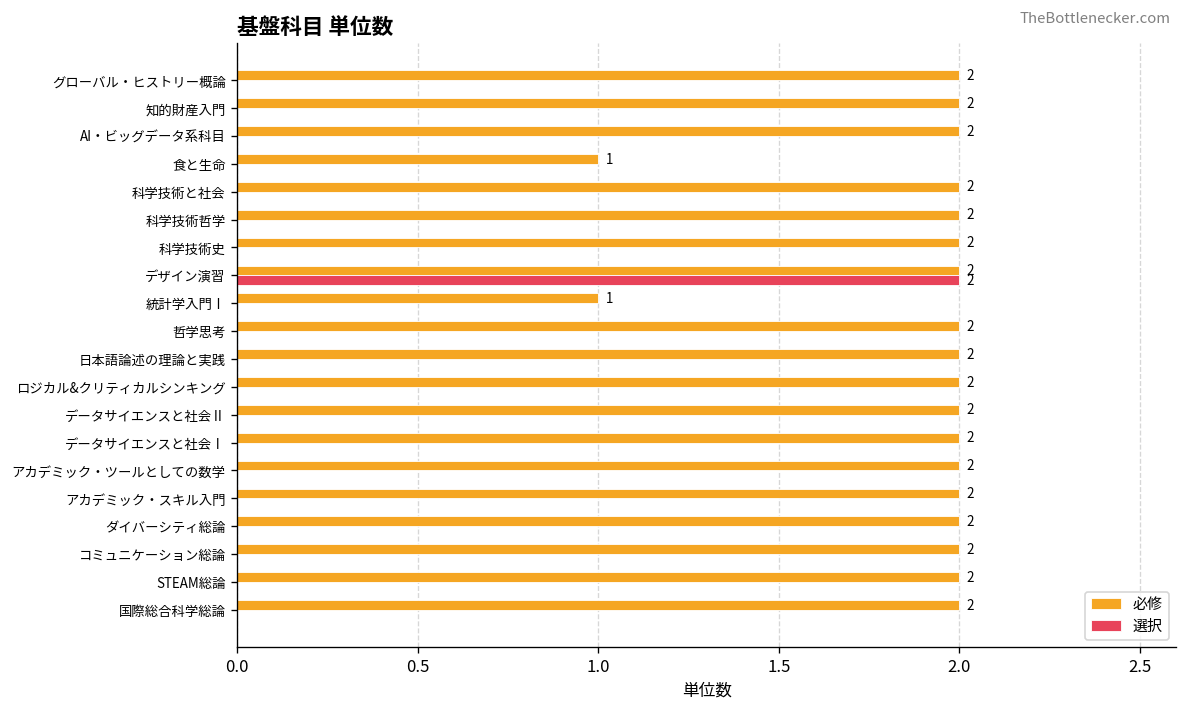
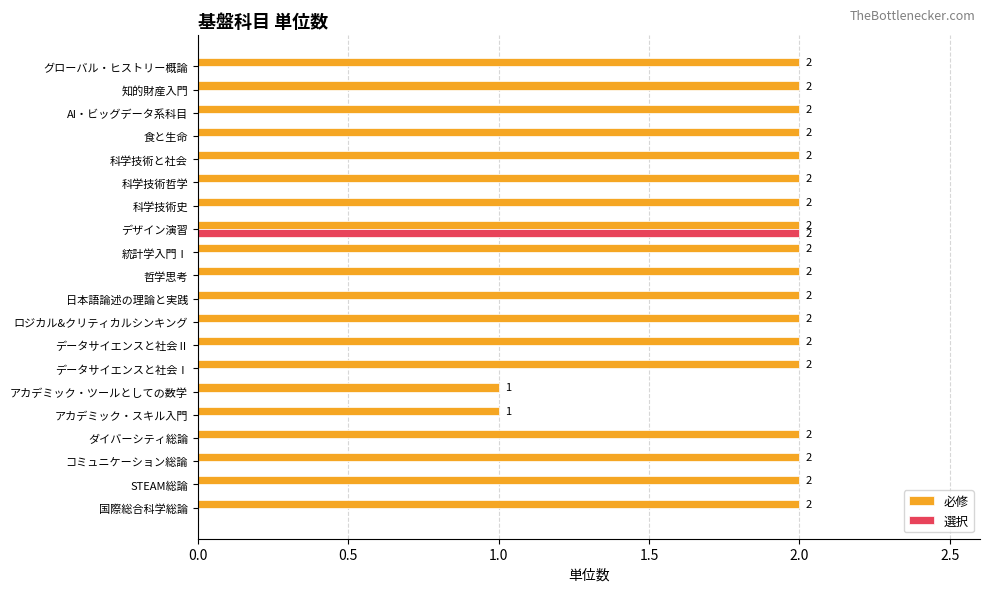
  {
    "必修": {
      "グローバル・ヒストリー概論": 2,
      "知的財産入門": 2,
      "AI・ビッグデータ系科目": 2,
-     "食と生命": 1,
+     "食と生命": 2,
      "科学技術と社会": 2,
      "科学技術哲学": 2,
      "科学技術史": 2,
-     "統計学入門Ⅰ": 1,
+     "統計学入門Ⅰ": 2,
      "哲学思考": 2,
      "日本語論述の理論と実践": 2,
      "ロジカル&クリティカルシンキング": 2,
      "データサイエンスと社会Ⅱ": 2,
      "データサイエンスと社会Ⅰ": 2,
-     "アカデミック・ツールとしての数学": 2,
-     "アカデミック・スキル入門": 2,
+     "アカデミック・ツールとしての数学": 1,
+     "アカデミック・スキル入門": 1,
      "ダイバーシティ総論": 2,
      "コミュニケーション総論": 2,
      "STEAM総論": 2,
      "国際総合科学総論": 2
    },
    "選択": {
      "グローバル・ヒストリー概論": 0.00,
      "知的財産入門": 0.00,
      "AI・ビッグデータ系科目": 0.00,
      "食と生命": 0.00,
      "科学技術と社会": 0.00,
      "科学技術哲学": 0.00,
      "科学技術史": 0.00,
      "統計学入門Ⅰ": 0.00,
      "哲学思考": 0.00,
      "日本語論述の理論と実践": 0.00,
      "ロジカル&クリティカルシンキング": 0.00,
      "データサイエンスと社会Ⅱ": 0.00,
      "データサイエンスと社会Ⅰ": 0.00,
      "アカデミック・ツールとしての数学": 0.00,
      "アカデミック・スキル入門": 0.00,
      "ダイバーシティ総論": 0.00,
      "コミュニケーション総論": 0.00,
      "STEAM総論": 0.00,
      "国際総合科学総論": 0.00
    }
  }
